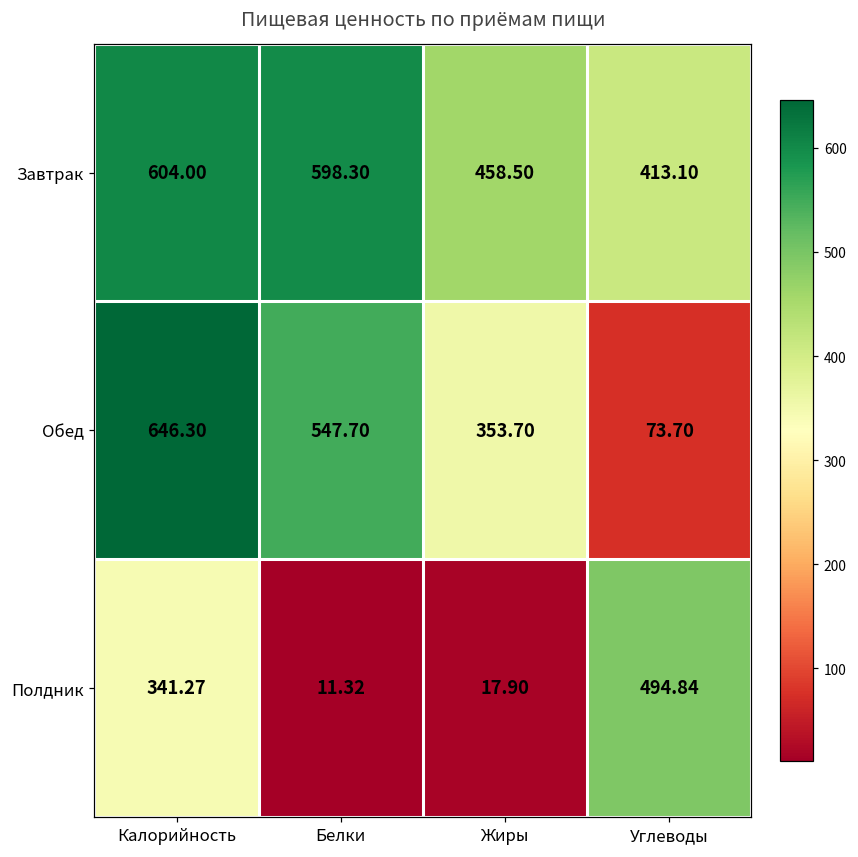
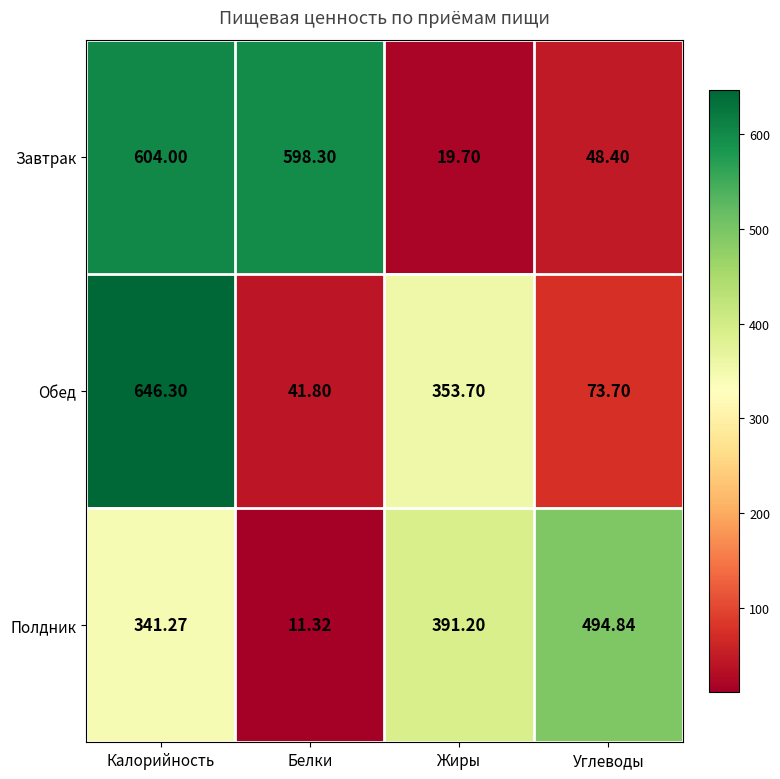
  {
    "Завтрак": {
      "Калорийность": 604.00,
      "Белки": 598.30,
-     "Жиры": 458.50,
-     "Углеводы": 413.10
+     "Жиры": 19.70,
+     "Углеводы": 48.40
    },
    "Обед": {
      "Калорийность": 646.30,
-     "Белки": 547.70,
+     "Белки": 41.80,
      "Жиры": 353.70,
      "Углеводы": 73.70
    },
    "Полдник": {
      "Калорийность": 341.27,
      "Белки": 11.32,
-     "Жиры": 17.90,
+     "Жиры": 391.20,
      "Углеводы": 494.84
    }
  }
